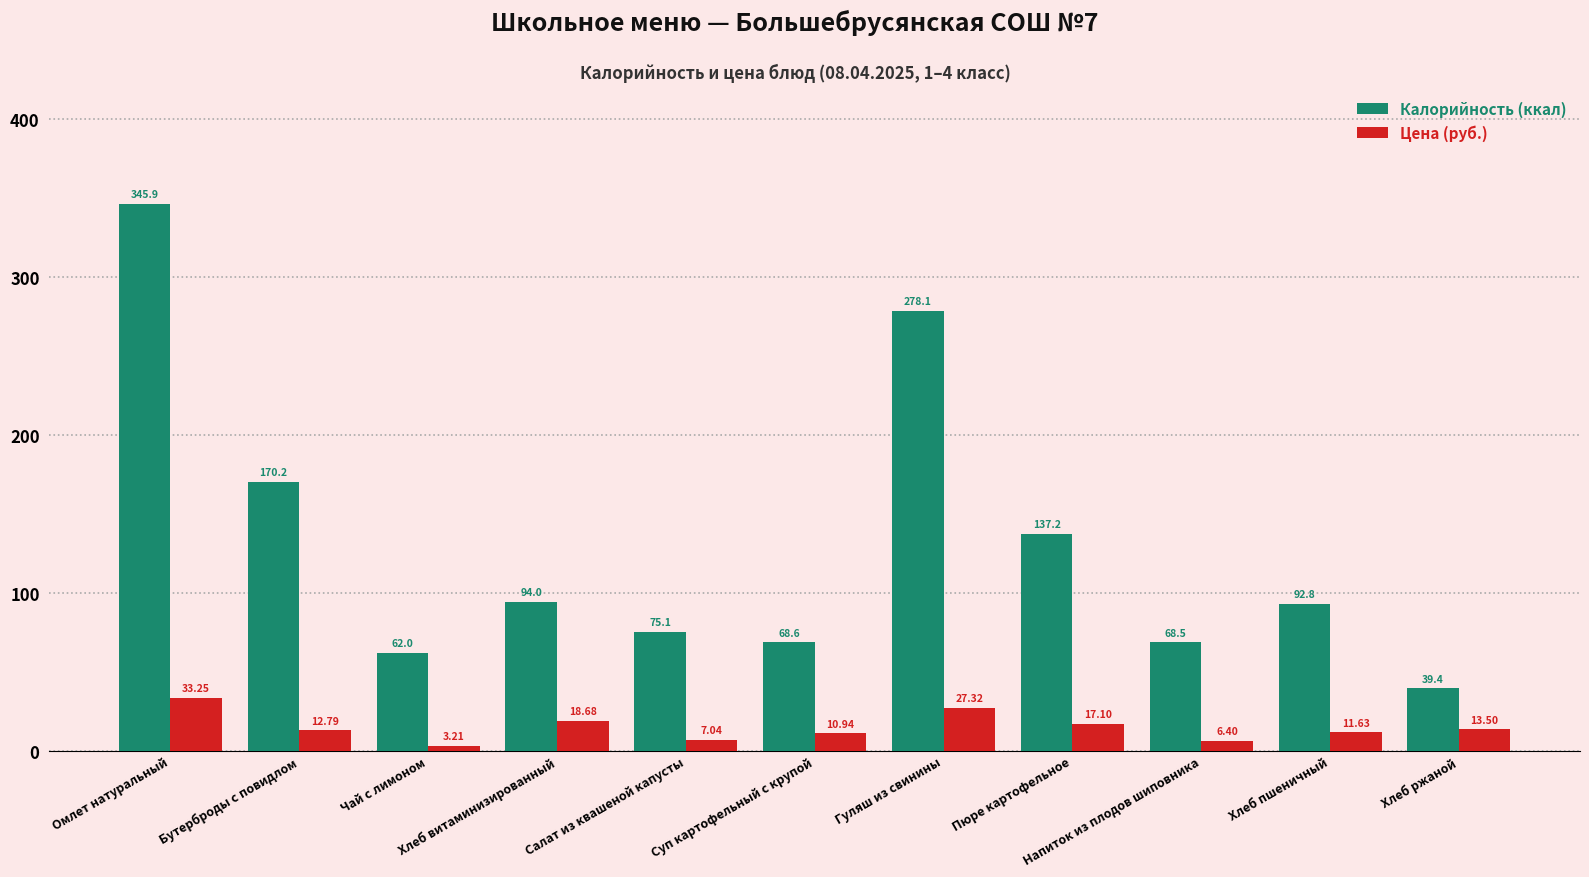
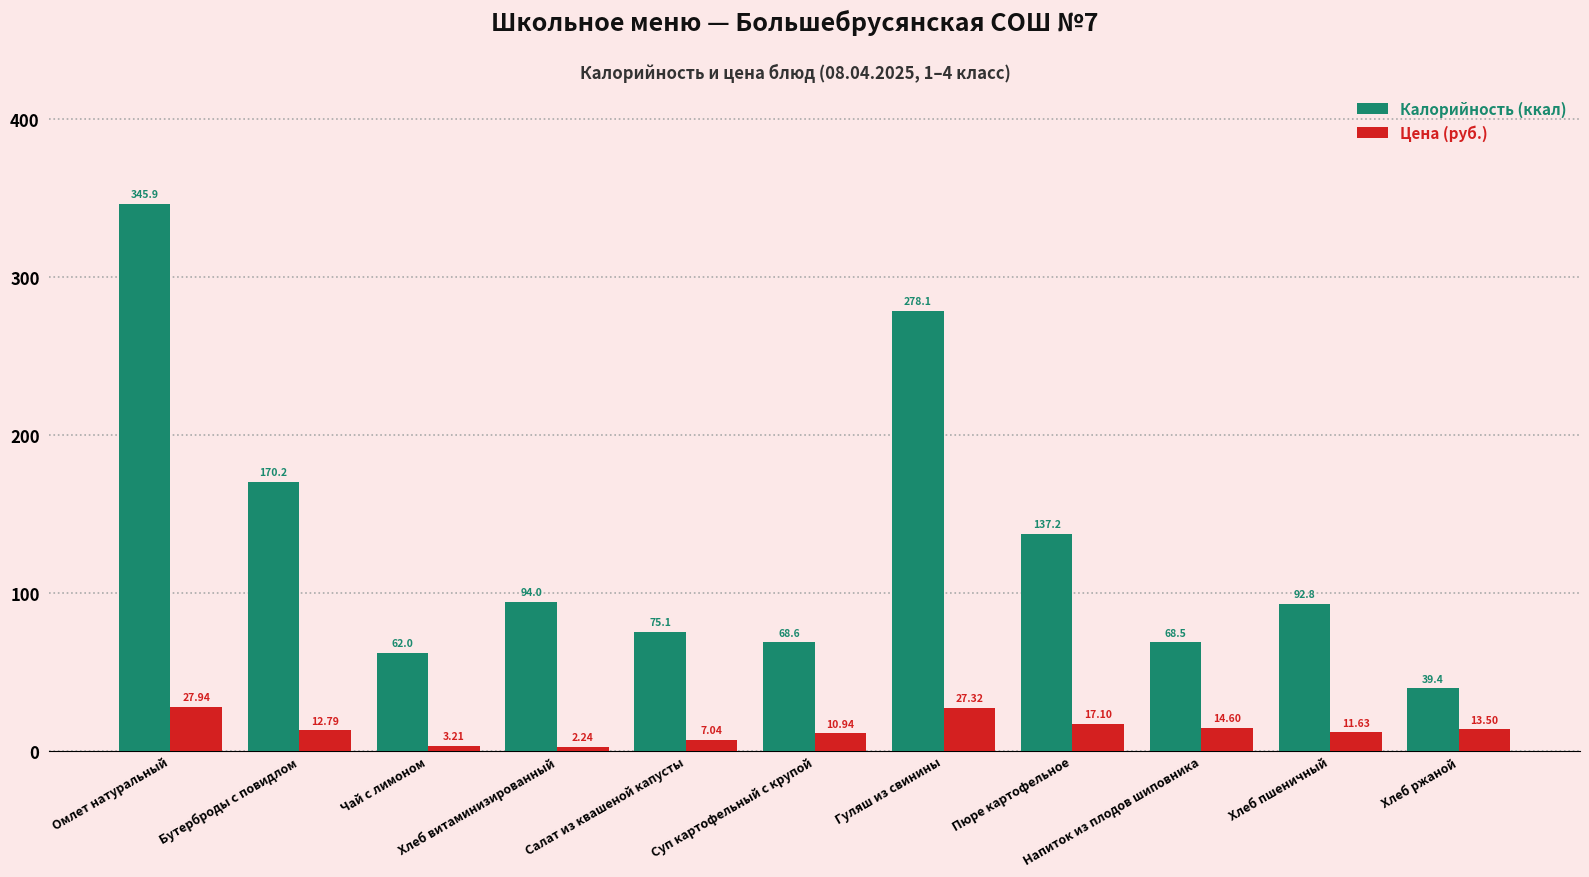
  {
    "Калорийность (ккал)": {
      "Омлет натуральный": 345.9,
      "Бутерброды с повидлом": 170.2,
      "Чай с лимоном": 62.0,
      "Хлеб витаминизированный": 94.0,
      "Салат из квашеной капусты": 75.1,
      "Суп картофельный с крупой": 68.6,
      "Гуляш из свинины": 278.1,
      "Пюре картофельное": 137.2,
      "Напиток из плодов шиповника": 68.5,
      "Хлеб пшеничный": 92.8,
      "Хлеб ржаной": 39.4
    },
    "Цена (руб.)": {
-     "Омлет натуральный": 33.25,
+     "Омлет натуральный": 27.94,
      "Бутерброды с повидлом": 12.79,
      "Чай с лимоном": 3.21,
-     "Хлеб витаминизированный": 18.68,
+     "Хлеб витаминизированный": 2.24,
      "Салат из квашеной капусты": 7.04,
      "Суп картофельный с крупой": 10.94,
      "Гуляш из свинины": 27.32,
      "Пюре картофельное": 17.10,
-     "Напиток из плодов шиповника": 6.40,
+     "Напиток из плодов шиповника": 14.60,
      "Хлеб пшеничный": 11.63,
      "Хлеб ржаной": 13.50
    }
  }
